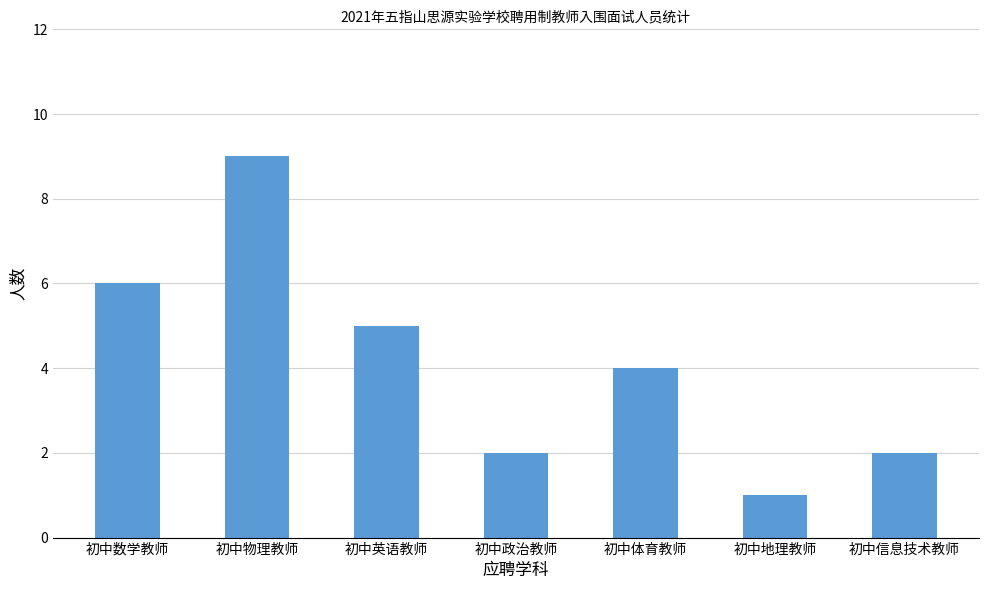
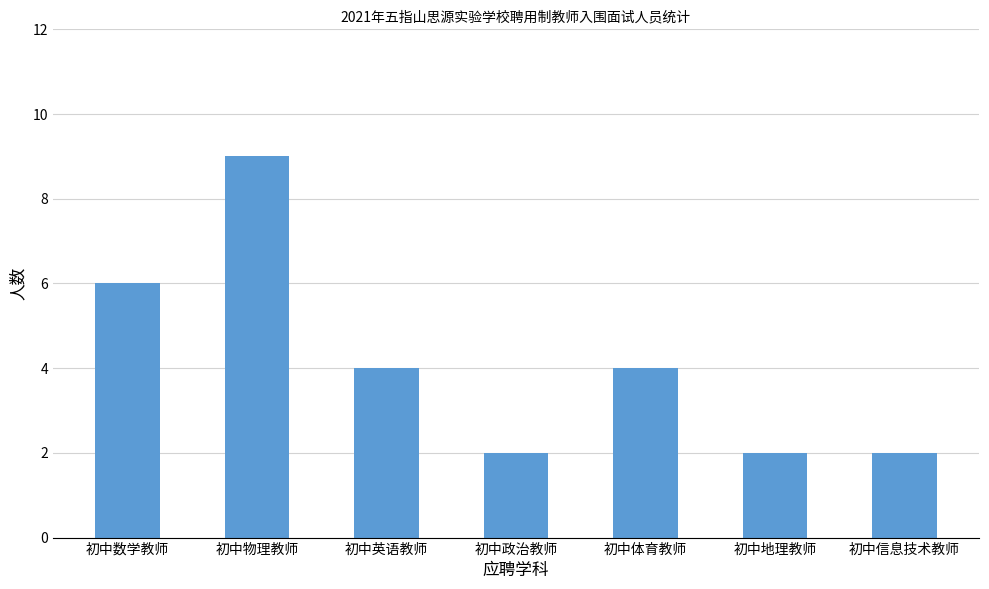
  {
    "初中数学教师": 6,
    "初中物理教师": 9,
-   "初中英语教师": 5,
+   "初中英语教师": 4,
    "初中政治教师": 2,
    "初中体育教师": 4,
-   "初中地理教师": 1,
+   "初中地理教师": 2,
    "初中信息技术教师": 2
  }
